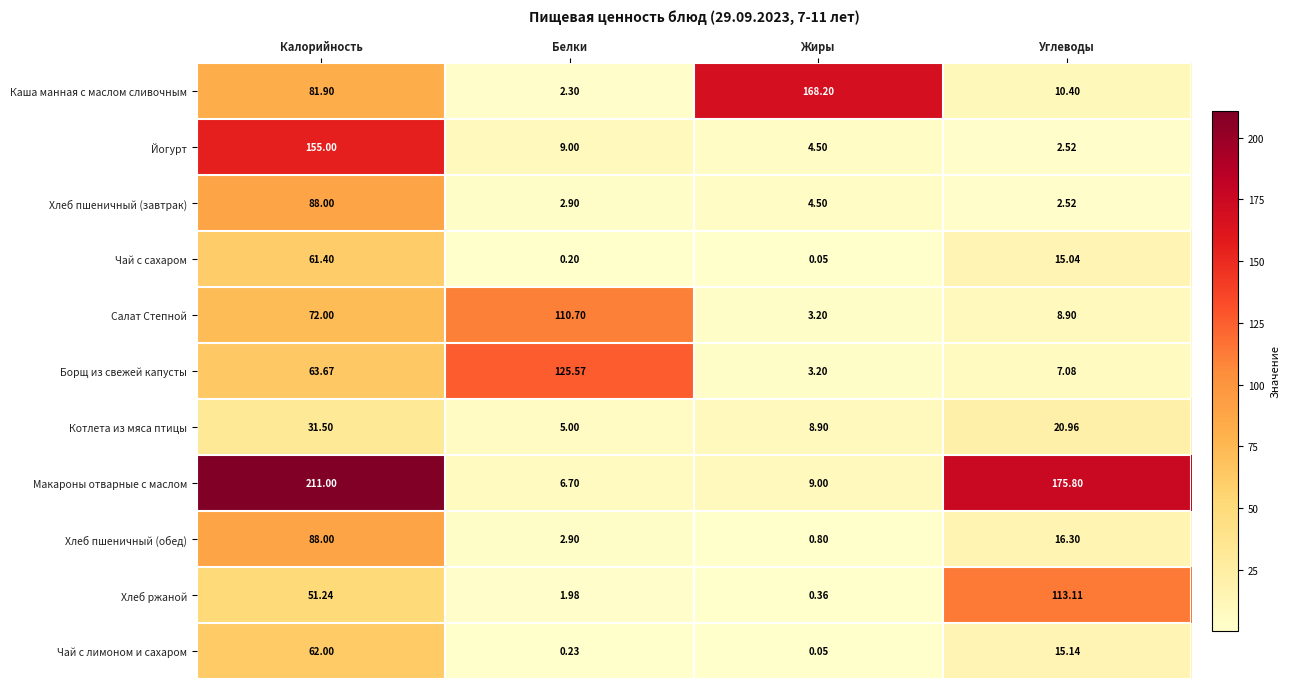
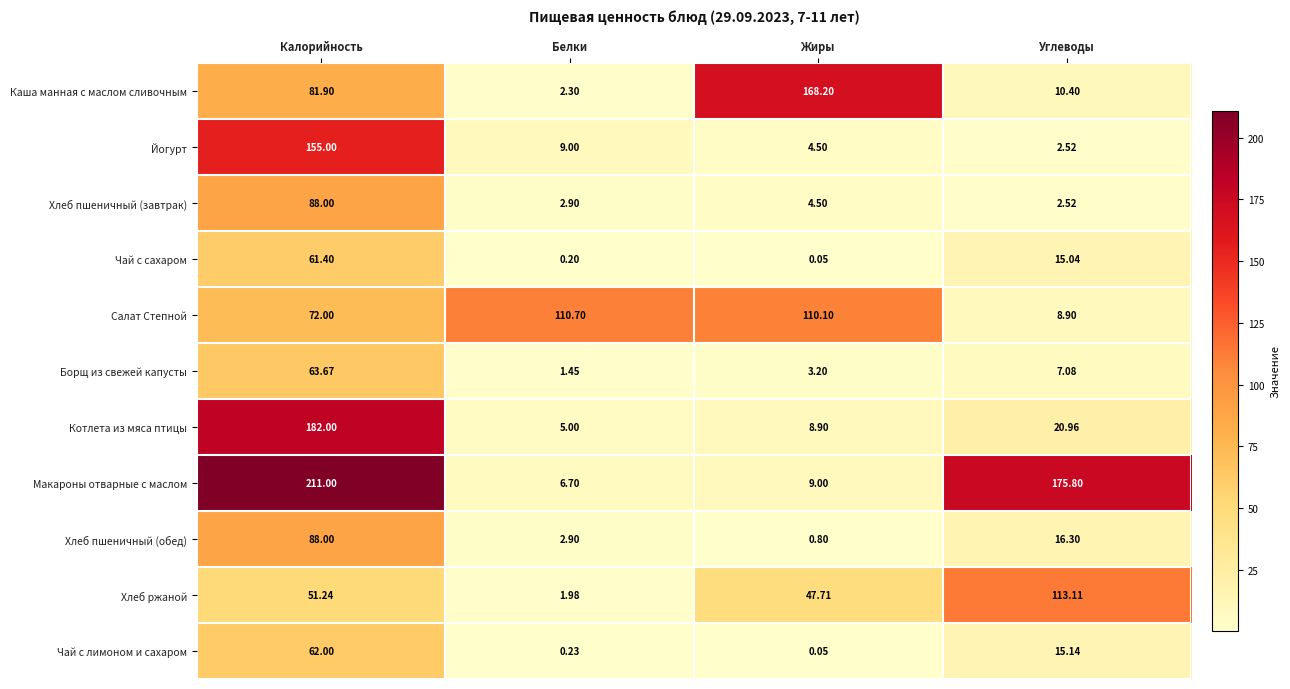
  {
    "Каша манная с маслом сливочным": {
      "Калорийность": 81.90,
      "Белки": 2.30,
      "Жиры": 168.20,
      "Углеводы": 10.40
    },
    "Йогурт": {
      "Калорийность": 155.00,
      "Белки": 9.00,
      "Жиры": 4.50,
      "Углеводы": 2.52
    },
    "Хлеб пшеничный (завтрак)": {
      "Калорийность": 88.00,
      "Белки": 2.90,
      "Жиры": 4.50,
      "Углеводы": 2.52
    },
    "Чай с сахаром": {
      "Калорийность": 61.40,
      "Белки": 0.20,
      "Жиры": 0.05,
      "Углеводы": 15.04
    },
    "Салат Степной": {
      "Калорийность": 72.00,
      "Белки": 110.70,
-     "Жиры": 3.20,
+     "Жиры": 110.10,
      "Углеводы": 8.90
    },
    "Борщ из свежей капусты": {
      "Калорийность": 63.67,
-     "Белки": 125.57,
+     "Белки": 1.45,
      "Жиры": 3.20,
      "Углеводы": 7.08
    },
    "Котлета из мяса птицы": {
-     "Калорийность": 31.50,
+     "Калорийность": 182.00,
      "Белки": 5.00,
      "Жиры": 8.90,
      "Углеводы": 20.96
    },
    "Макароны отварные с маслом": {
      "Калорийность": 211.00,
      "Белки": 6.70,
      "Жиры": 9.00,
      "Углеводы": 175.80
    },
    "Хлеб пшеничный (обед)": {
      "Калорийность": 88.00,
      "Белки": 2.90,
      "Жиры": 0.80,
      "Углеводы": 16.30
    },
    "Хлеб ржаной": {
      "Калорийность": 51.24,
      "Белки": 1.98,
-     "Жиры": 0.36,
+     "Жиры": 47.71,
      "Углеводы": 113.11
    },
    "Чай с лимоном и сахаром": {
      "Калорийность": 62.00,
      "Белки": 0.23,
      "Жиры": 0.05,
      "Углеводы": 15.14
    }
  }
